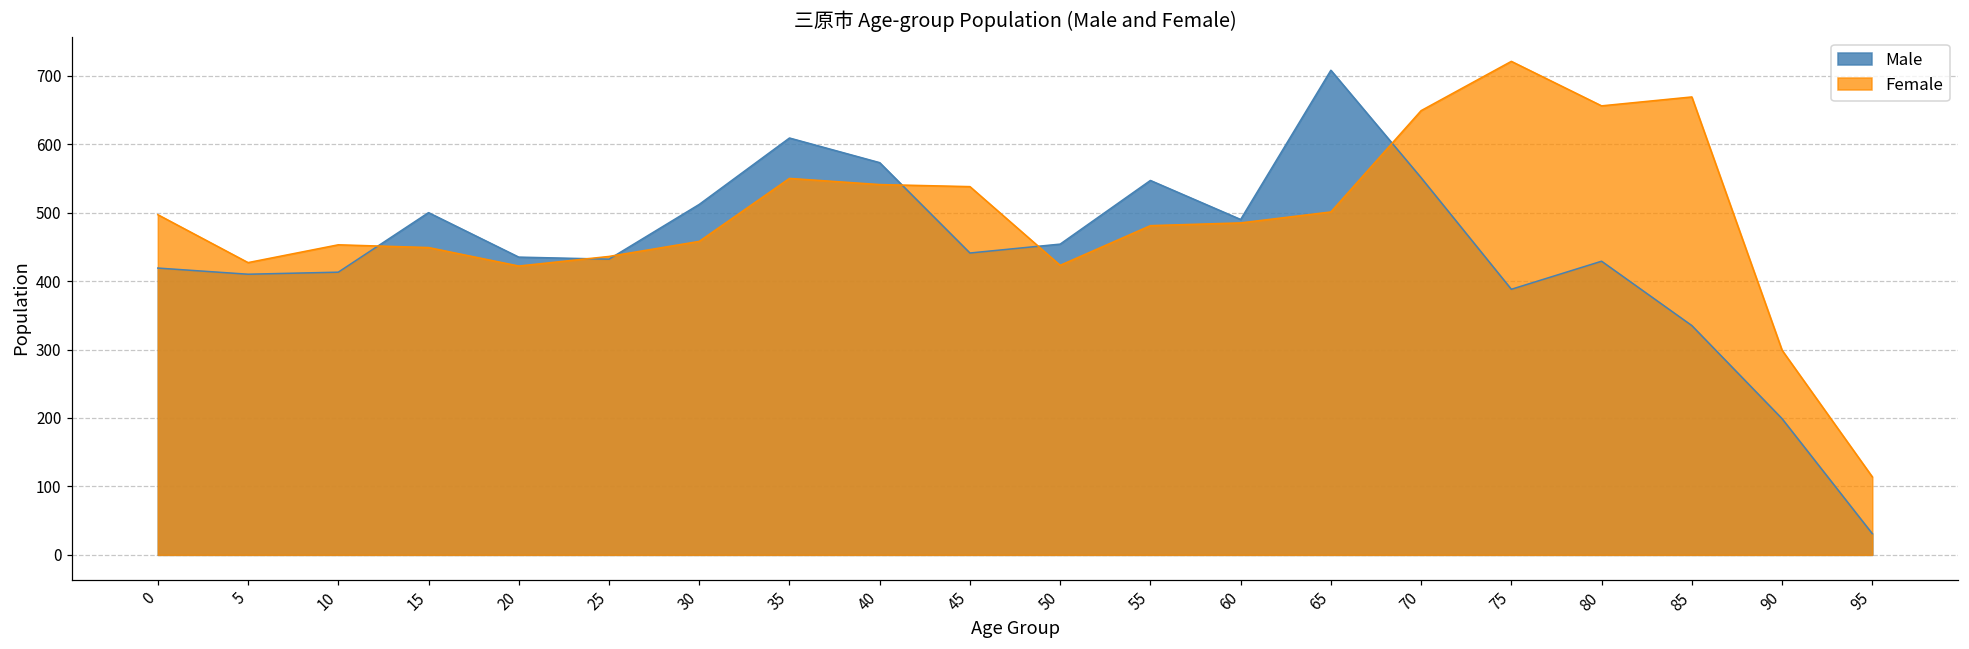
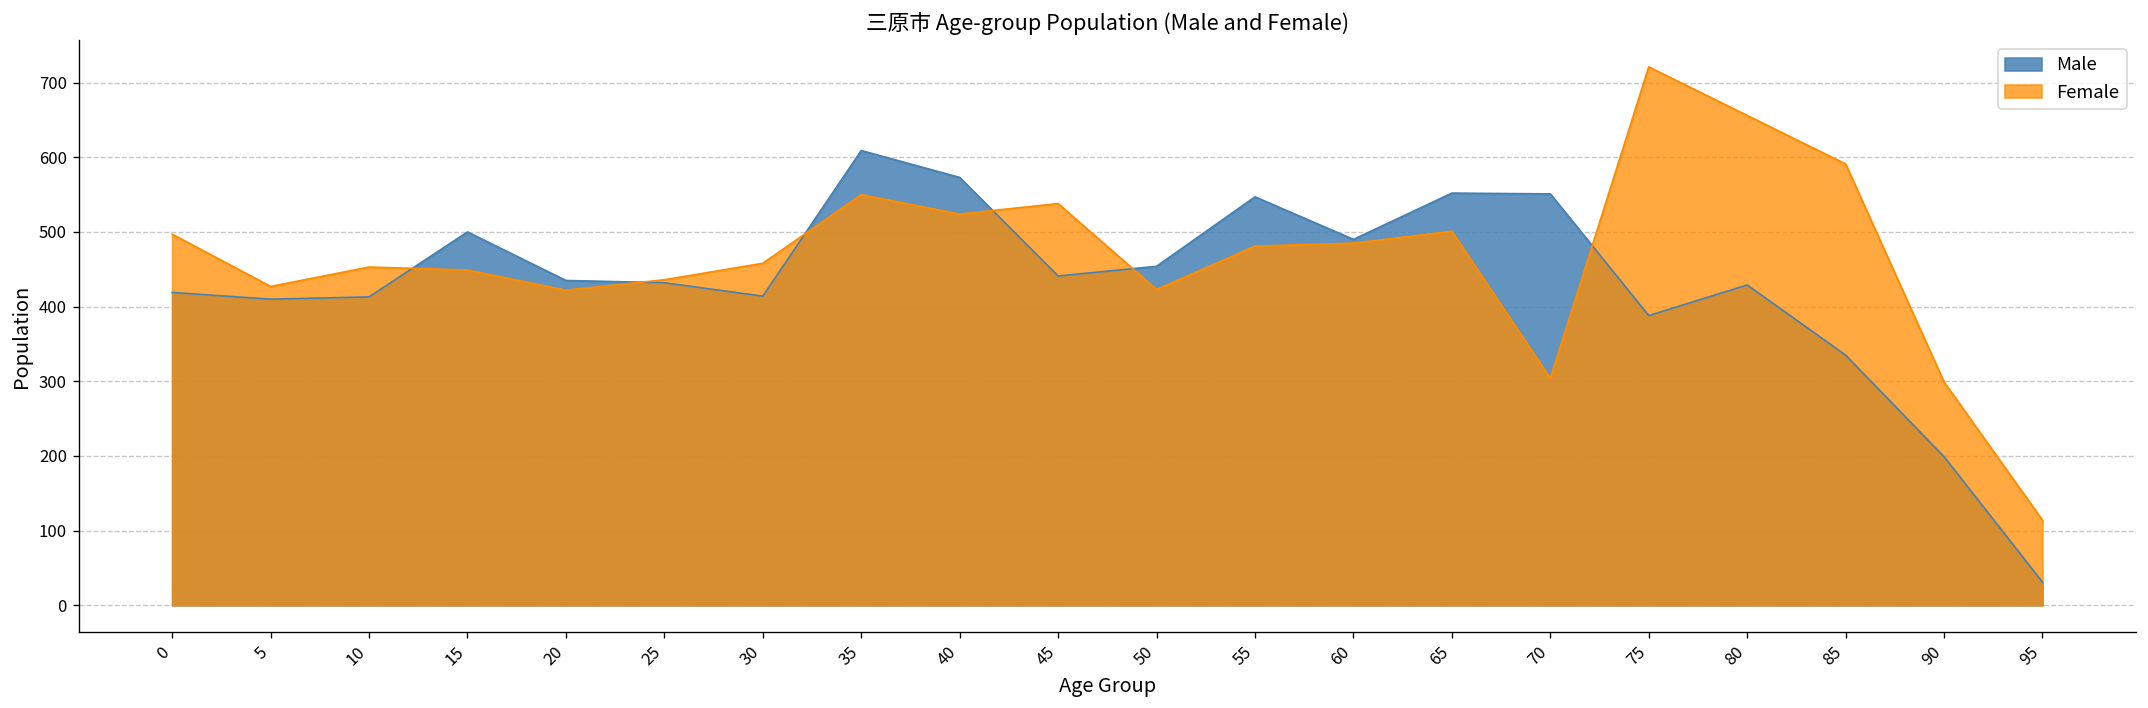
  {
    "Male": {
      "0": 420,
      "5": 410,
      "10": 410,
      "15": 500,
      "20": 440,
-     "30": 510,
+     "30": 410,
      "35": 610,
      "40": 570,
      "45": 440,
      "50": 450,
      "55": 550,
      "60": 490,
-     "65": 710,
+     "65": 550,
      "70": 550,
      "75": 390,
      "80": 430,
      "85": 340,
      "90": 200,
      "95": 30
    },
    "Female": {
      "0": 500,
      "5": 430,
      "10": 450,
      "15": 450,
      "20": 420,
      "30": 460,
      "35": 550,
-     "40": 540,
+     "40": 520,
      "45": 540,
      "50": 420,
      "55": 480,
      "60": 490,
      "65": 500,
-     "70": 650,
+     "70": 300,
      "75": 720,
      "80": 660,
-     "85": 670,
+     "85": 590,
      "90": 300,
      "95": 110
    }
  }
